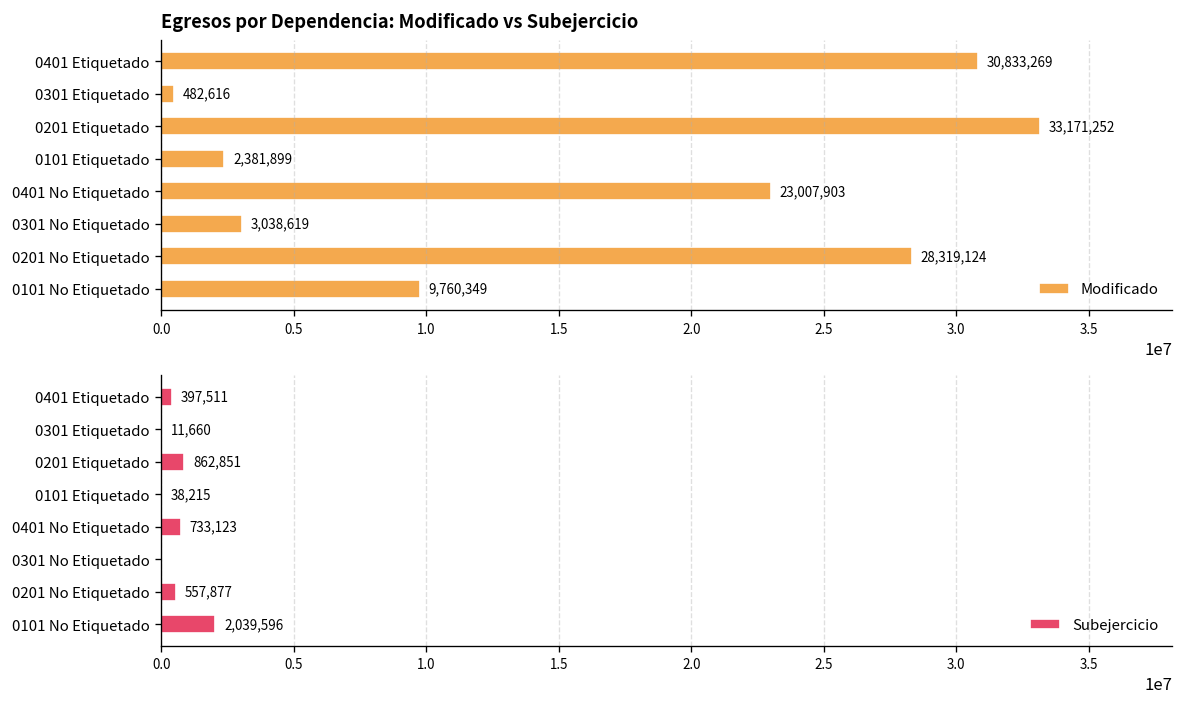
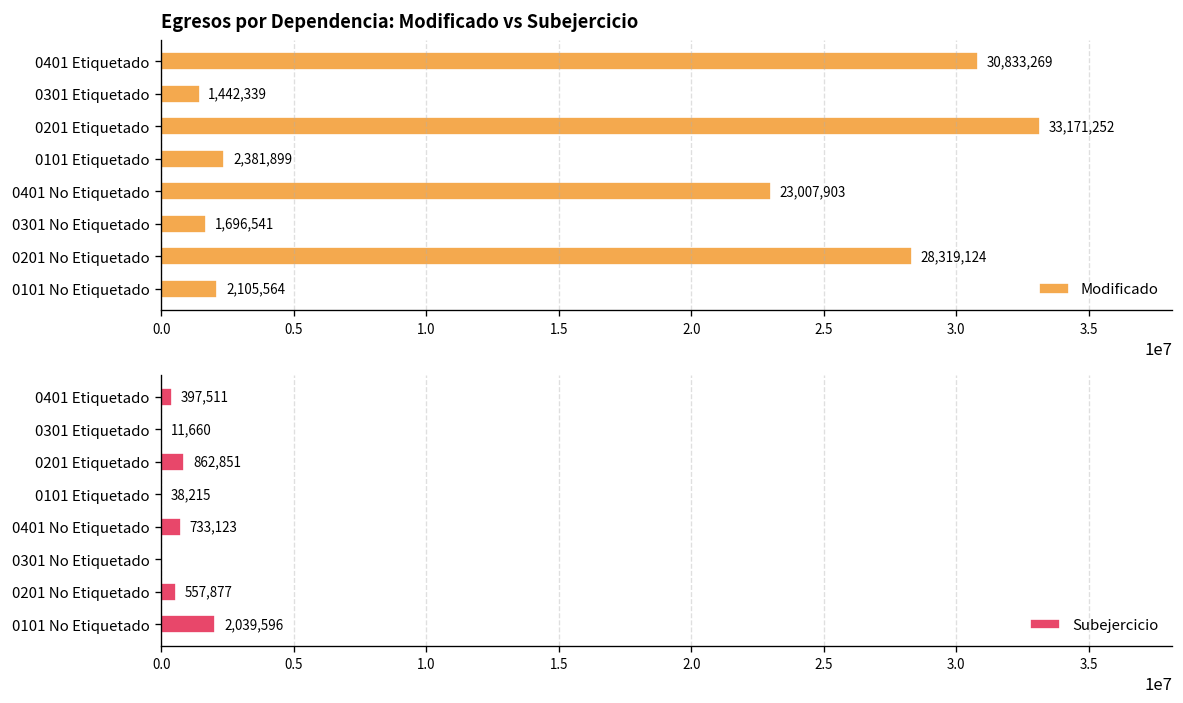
  {
    "Egresos por Dependencia: Modificado vs Subejercicio": {
      "0401 Etiquetado": "30,833,269",
-     "0301 Etiquetado": "482,616",
+     "0301 Etiquetado": "1,442,339",
      "0201 Etiquetado": "33,171,252",
      "0101 Etiquetado": "2,381,899",
      "0401 No Etiquetado": "23,007,903",
-     "0301 No Etiquetado": "3,038,619",
+     "0301 No Etiquetado": "1,696,541",
      "0201 No Etiquetado": "28,319,124",
-     "0101 No Etiquetado": "9,760,349"
+     "0101 No Etiquetado": "2,105,564"
    }
  }
